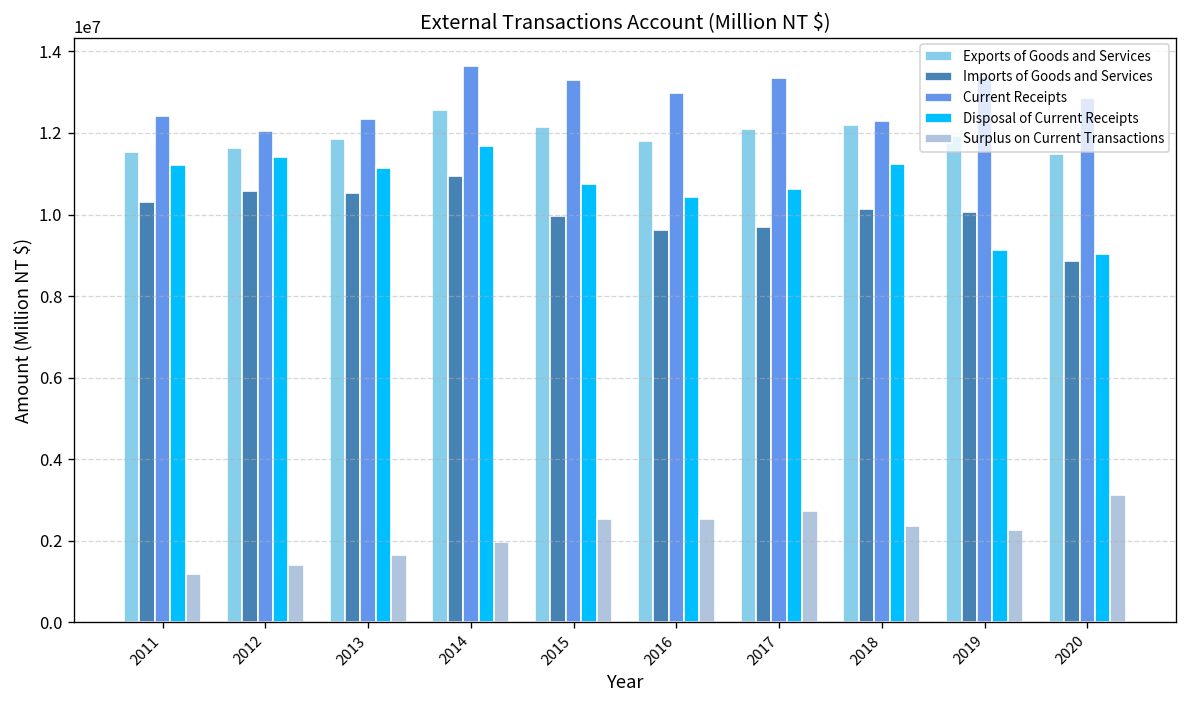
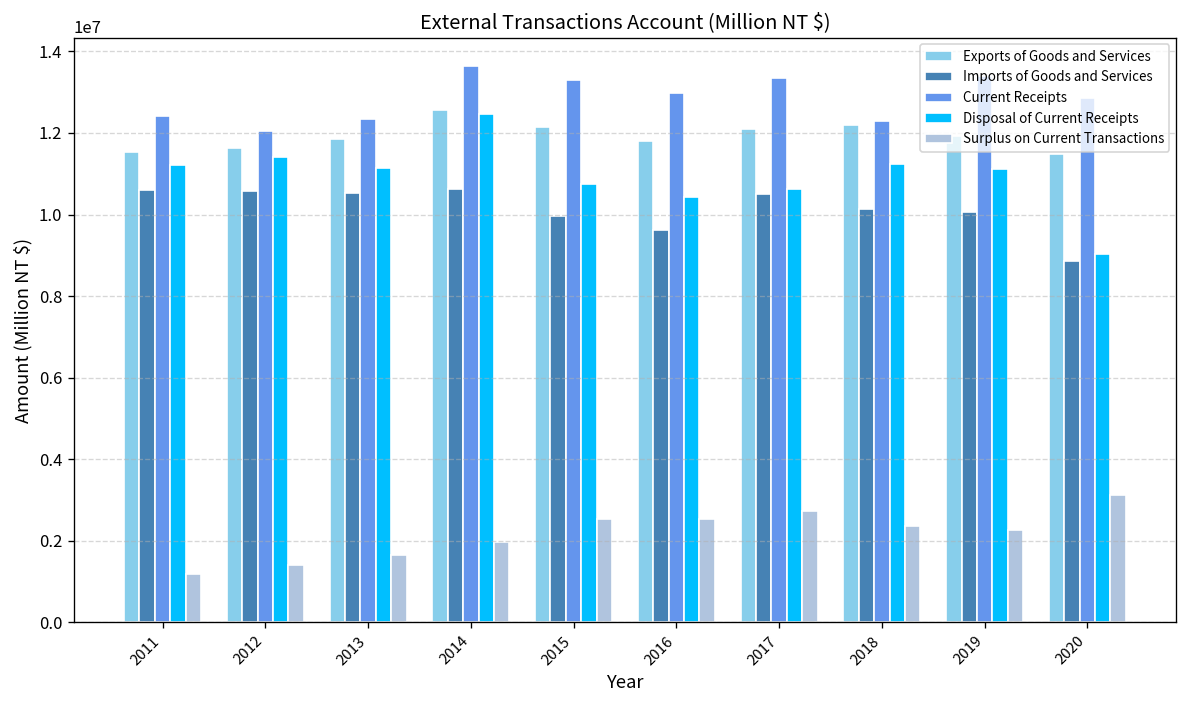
  {
    "Imports of Goods and Services": {
-     "2011": 10300000,
+     "2011": 10600000,
      "2012": 10600000,
      "2013": 10500000,
-     "2014": 10900000,
+     "2014": 10600000,
      "2015": 10000000,
      "2016": 9600000,
-     "2017": 9700000,
+     "2017": 10500000,
      "2018": 10100000,
      "2019": 10100000,
      "2020": 8900000
    },
    "Current Receipts": {
      "2011": 12400000,
      "2012": 12000000,
      "2013": 12300000,
      "2014": 13700000,
      "2015": 13300000,
      "2016": 13000000,
      "2017": 13400000,
      "2018": 12300000
    },
    "Disposal of Current Receipts": {
      "2011": 11200000,
      "2012": 11400000,
      "2013": 11100000,
-     "2014": 11700000,
+     "2014": 12500000,
      "2015": 10800000,
      "2016": 10400000,
      "2017": 10600000,
      "2018": 11200000,
-     "2019": 9100000,
+     "2019": 11100000,
      "2020": 9000000
    }
  }
